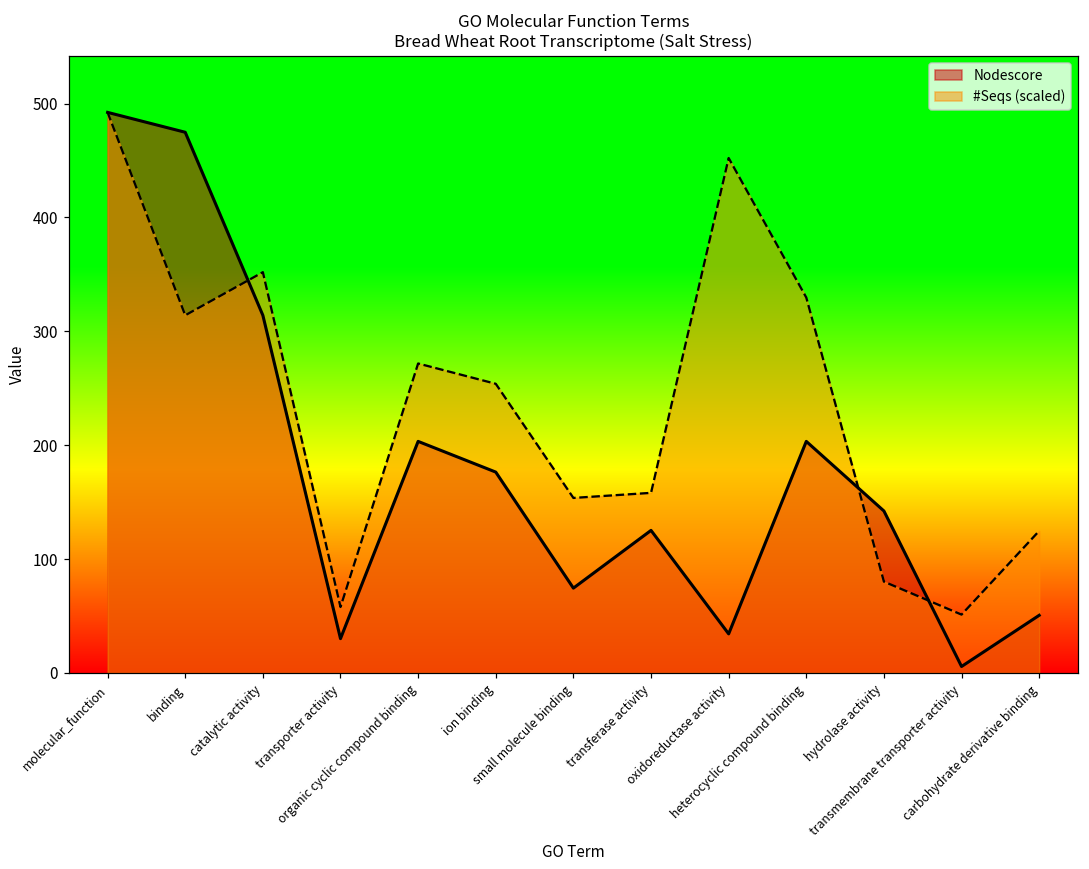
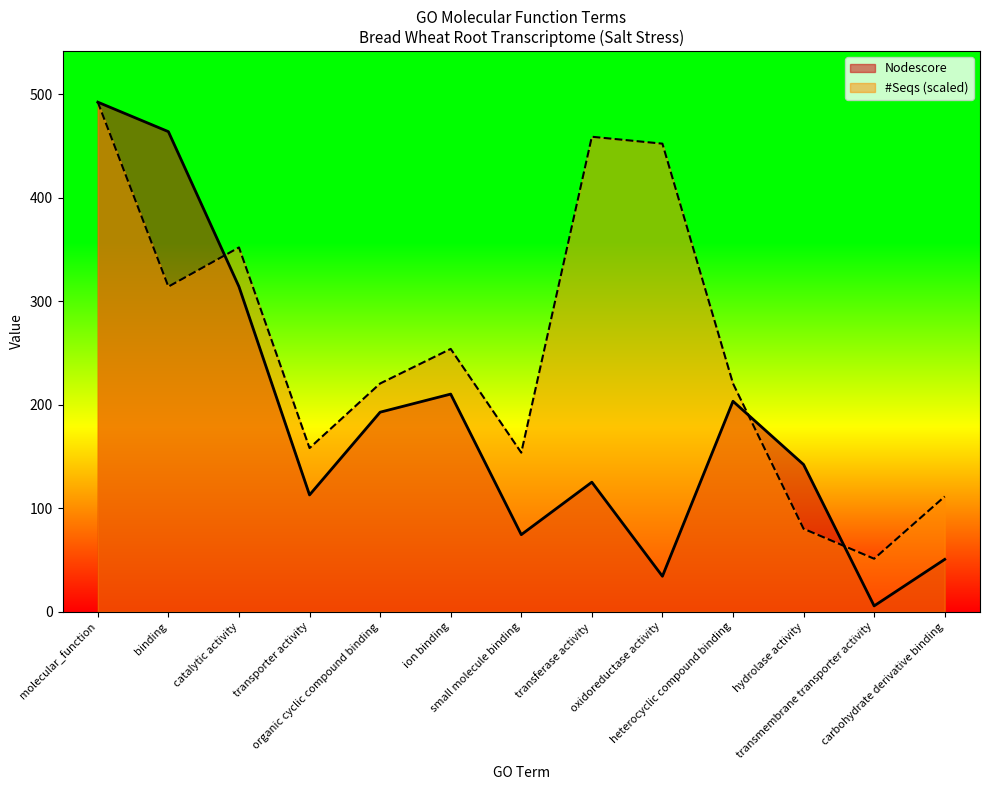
  {
    "Nodescore": {
-     "binding": 475,
+     "binding": 464,
      "catalytic activity": 314,
-     "transporter activity": 30,
-     "organic cyclic compound binding": 203,
-     "ion binding": 176,
+     "transporter activity": 113,
+     "organic cyclic compound binding": 193,
+     "ion binding": 210,
      "small molecule binding": 75,
      "transferase activity": 125,
      "oxidoreductase activity": 34,
      "heterocyclic compound binding": 203,
      "hydrolase activity": 142,
      "transmembrane transporter activity": 6,
      "carbohydrate derivative binding": 51
    },
    "#Seqs (scaled)": {
      "binding": 314,
      "catalytic activity": 352,
-     "transporter activity": 58,
-     "organic cyclic compound binding": 272,
+     "transporter activity": 158,
+     "organic cyclic compound binding": 221,
      "ion binding": 254,
      "small molecule binding": 154,
-     "transferase activity": 158,
+     "transferase activity": 459,
      "oxidoreductase activity": 452,
-     "heterocyclic compound binding": 330,
+     "heterocyclic compound binding": 221,
      "hydrolase activity": 80,
      "transmembrane transporter activity": 51,
-     "carbohydrate derivative binding": 125
+     "carbohydrate derivative binding": 111
    }
  }
